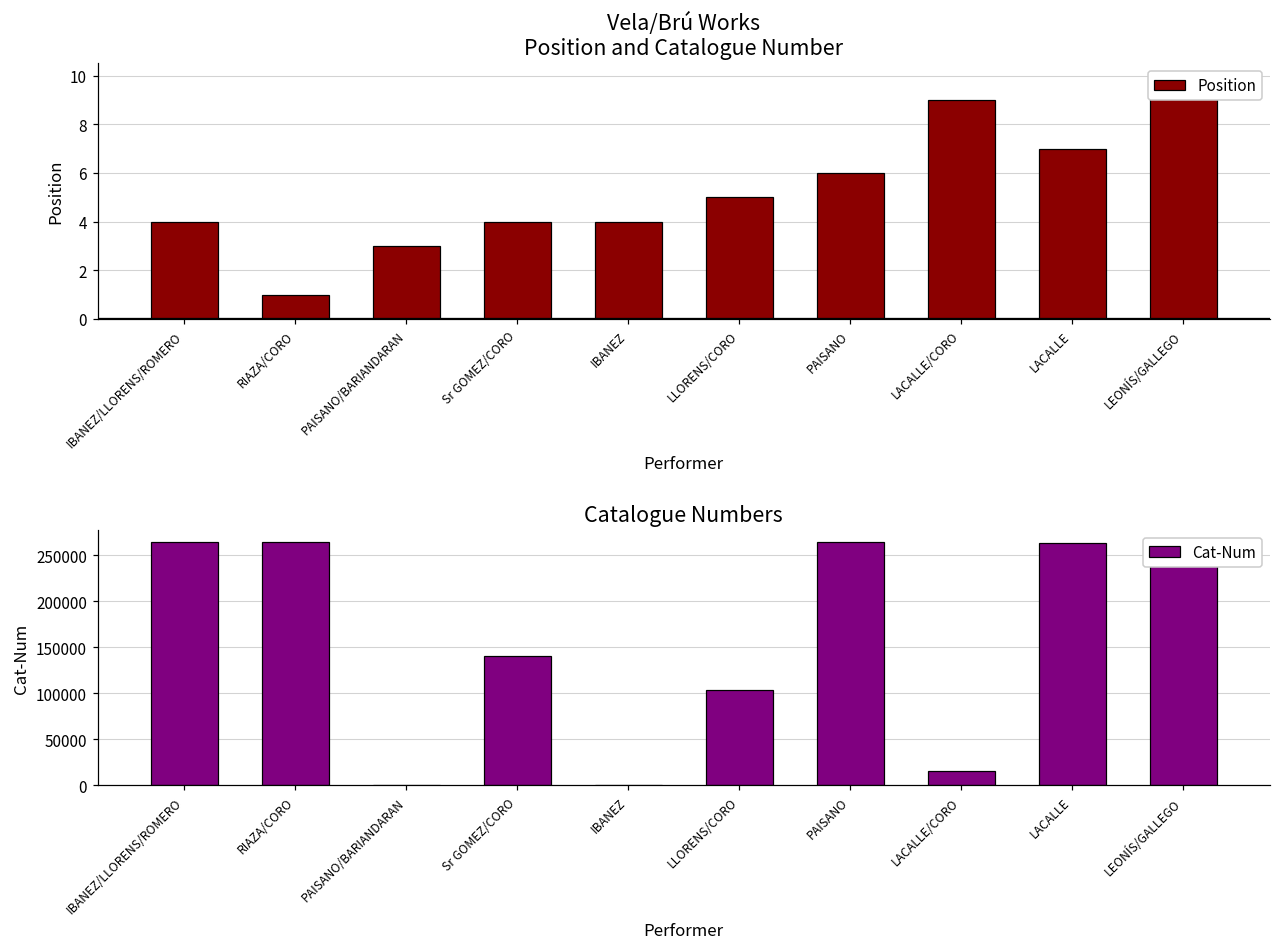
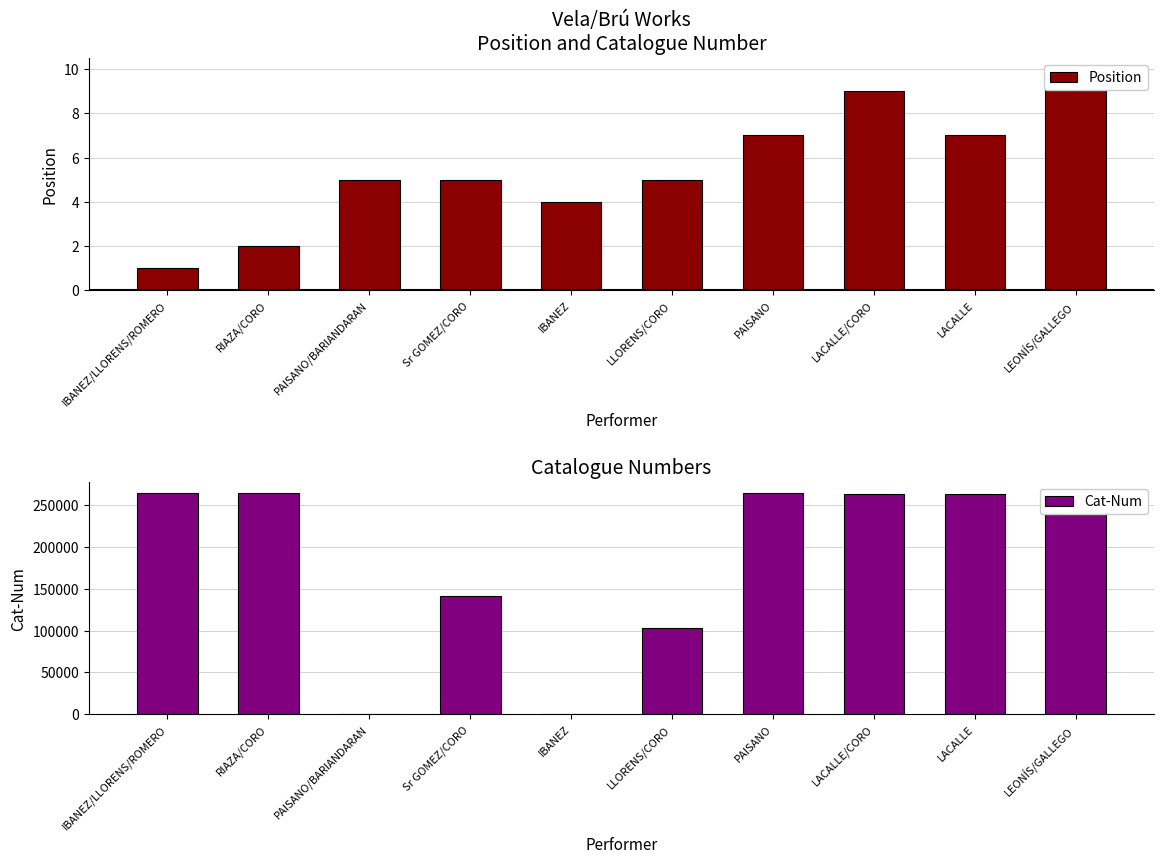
  {
    "Vela/Brú Works Position and Catalogue Number": {
-     "IBANEZ/LLORENS/ROMERO": 4,
-     "RIAZA/CORO": 1,
-     "PAISANO/BARIANDARAN": 3,
-     "Sr GOMEZ/CORO": 4,
+     "IBANEZ/LLORENS/ROMERO": 1,
+     "RIAZA/CORO": 2,
+     "PAISANO/BARIANDARAN": 5,
+     "Sr GOMEZ/CORO": 5,
      "IBANEZ": 4,
      "LLORENS/CORO": 5,
-     "PAISANO": 6,
+     "PAISANO": 7,
      "LACALLE/CORO": 9,
      "LACALLE": 7
    },
    "Catalogue Numbers": {
      "IBANEZ/LLORENS/ROMERO": 260000,
      "RIAZA/CORO": 260000,
      "PAISANO/BARIANDARAN": 0,
      "Sr GOMEZ/CORO": 140000,
      "IBANEZ": 0,
      "LLORENS/CORO": 100000,
      "PAISANO": 260000,
-     "LACALLE/CORO": 20000,
+     "LACALLE/CORO": 260000,
      "LACALLE": 260000
    }
  }
